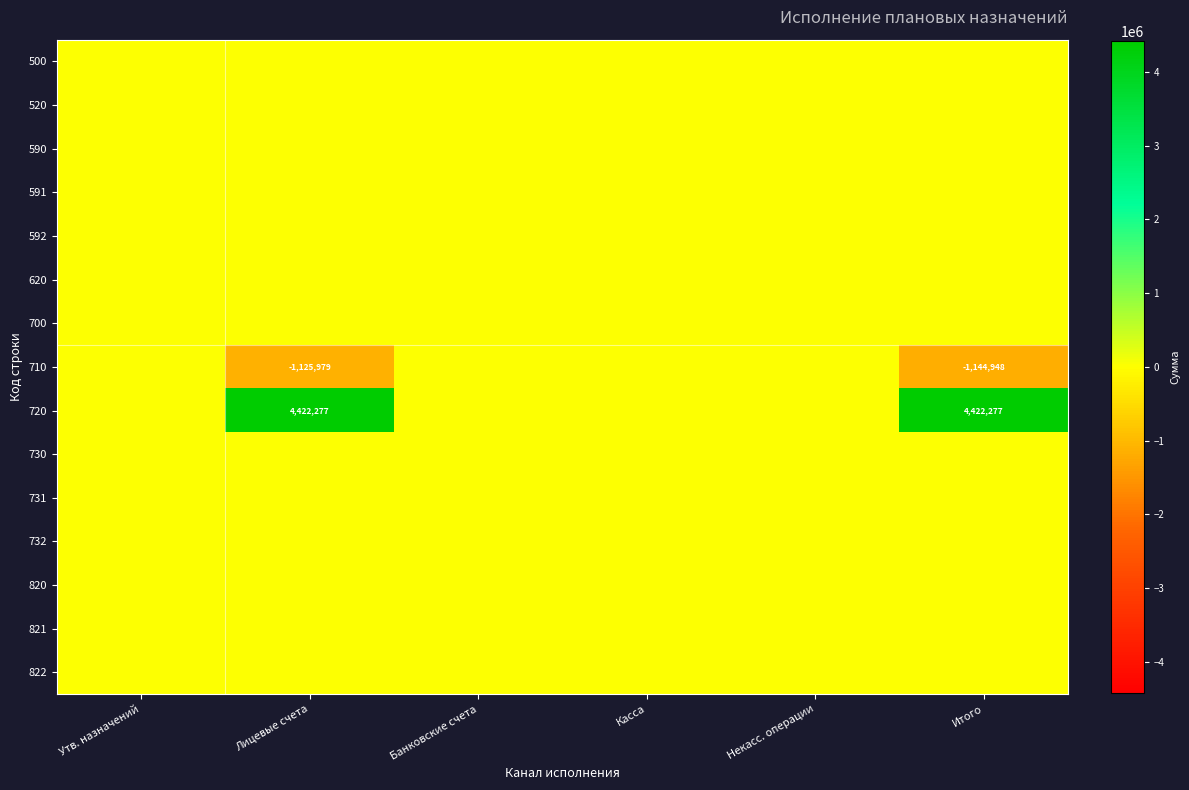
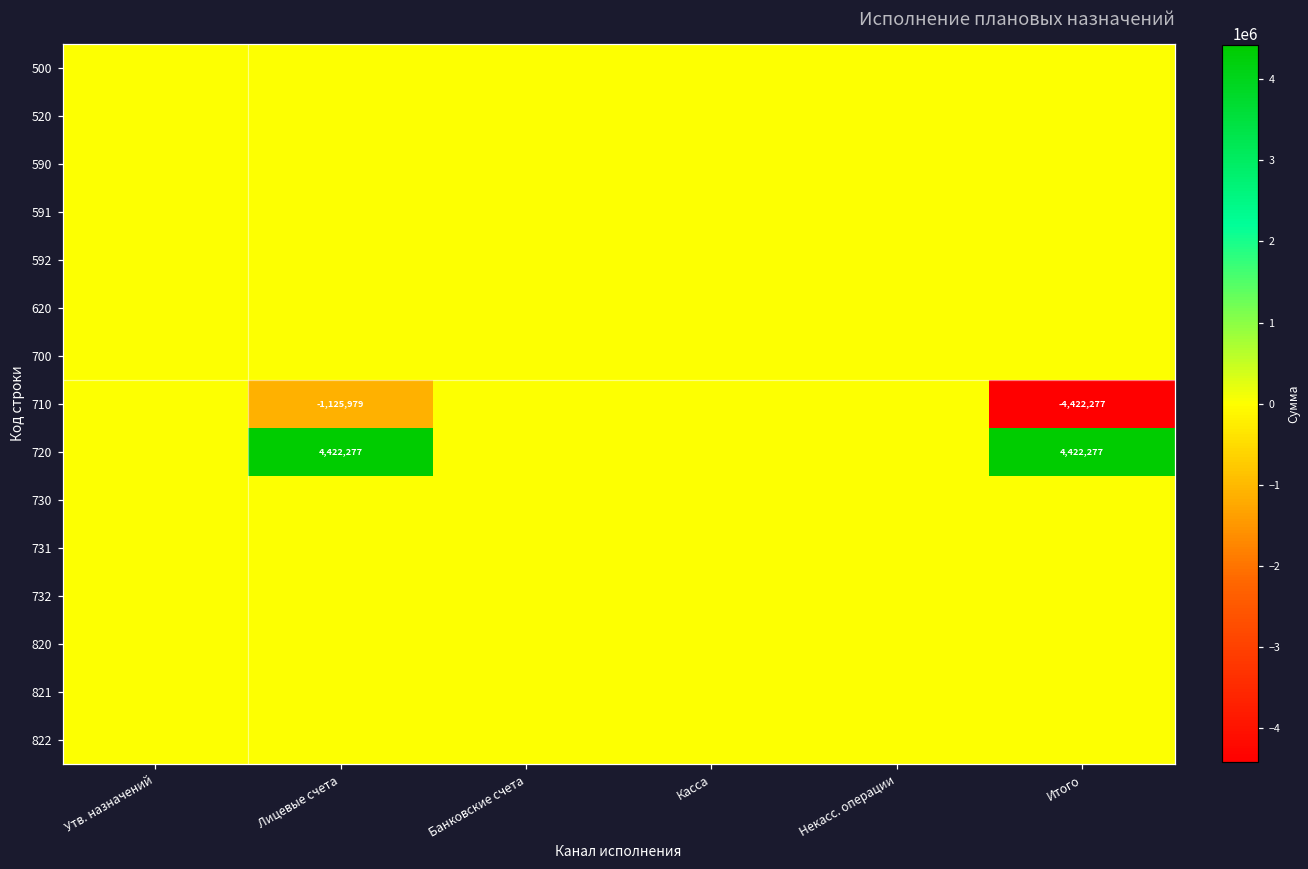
  {
    "710": {
      "Лицевые счета": "-1,125,979",
-     "Итого": "-1,144,948"
+     "Итого": "-4,422,277"
    },
    "720": {
      "Лицевые счета": "4,422,277",
      "Итого": "4,422,277"
    }
  }
